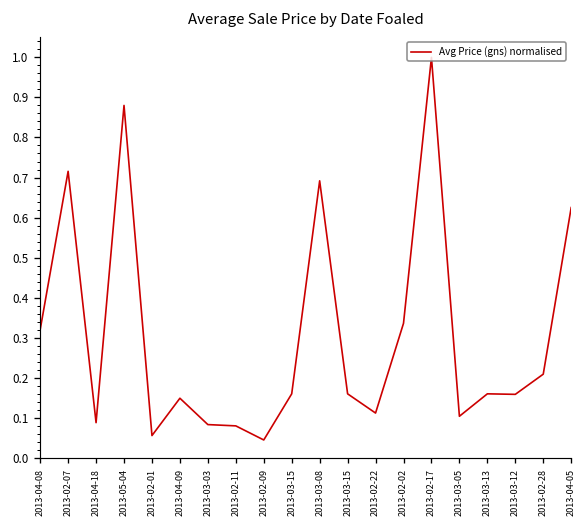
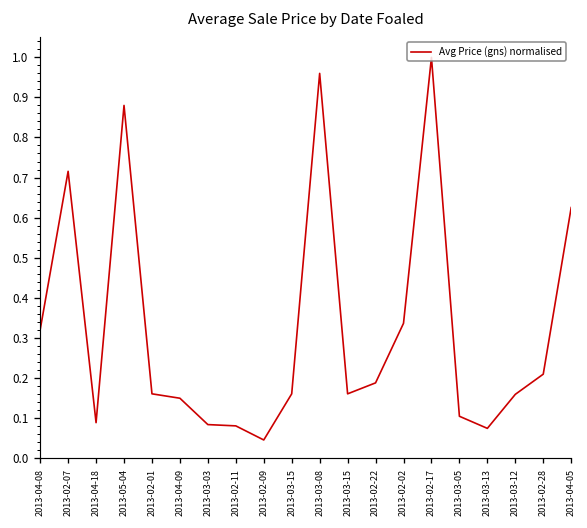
  {
    "2013-04-08": 0.32,
    "2013-02-07": 0.72,
    "2013-04-18": 0.09,
    "2013-05-04": 0.88,
-   "2013-02-01": 0.06,
+   "2013-02-01": 0.16,
    "2013-04-09": 0.15,
    "2013-03-03": 0.08,
    "2013-02-11": 0.08,
    "2013-02-09": 0.04,
-   "2013-03-08": 0.69,
-   "2013-02-22": 0.11,
+   "2013-03-08": 0.96,
+   "2013-02-22": 0.19,
    "2013-02-02": 0.34,
    "2013-03-05": 0.10,
-   "2013-03-13": 0.16,
+   "2013-03-13": 0.07,
    "2013-03-12": 0.16,
    "2013-02-28": 0.21,
    "2013-04-05": 0.63
  }
